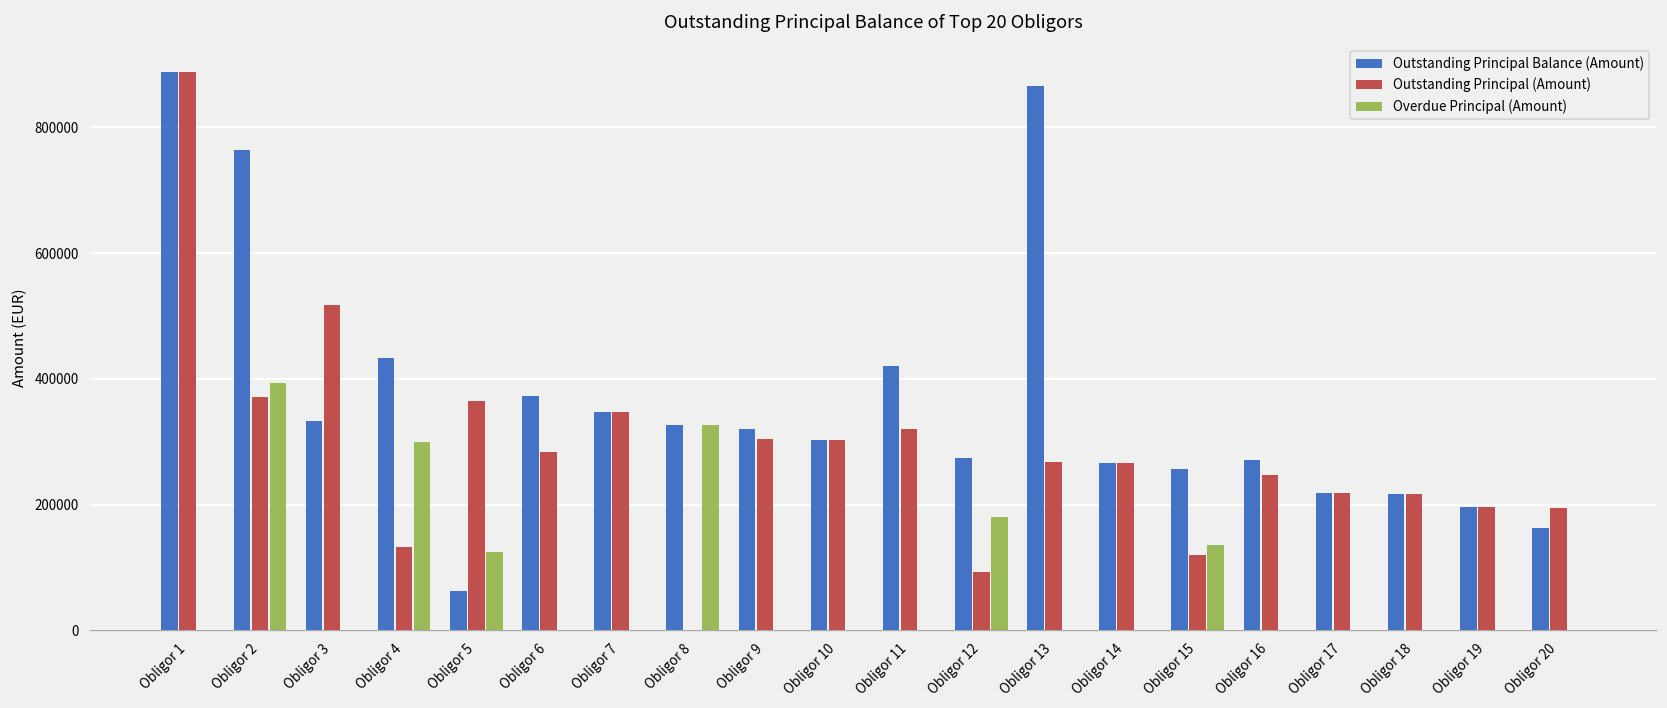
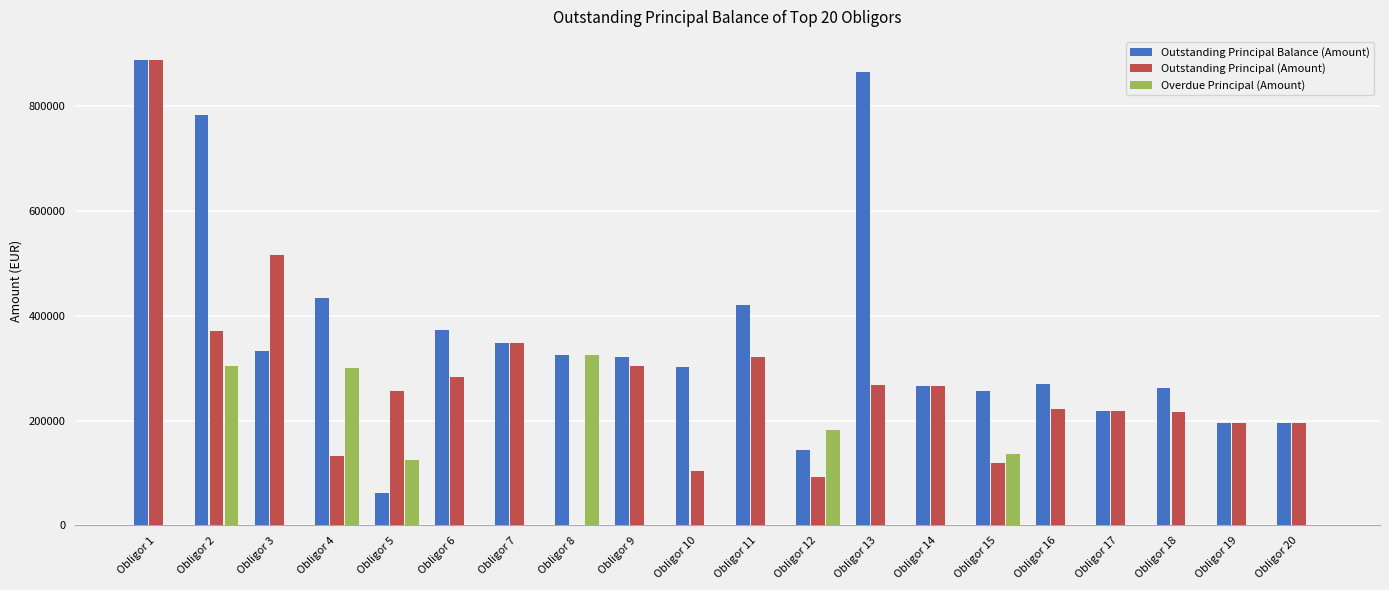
  {
    "Outstanding Principal Balance (Amount)": {
      "Obligor 1": 890000,
-     "Obligor 2": 760000,
+     "Obligor 2": 780000,
      "Obligor 3": 330000,
      "Obligor 4": 430000,
      "Obligor 5": 60000,
      "Obligor 6": 370000,
      "Obligor 7": 350000,
      "Obligor 8": 330000,
      "Obligor 9": 320000,
      "Obligor 10": 300000,
      "Obligor 11": 420000,
-     "Obligor 12": 270000,
+     "Obligor 12": 140000,
      "Obligor 13": 870000,
      "Obligor 14": 270000,
      "Obligor 15": 260000,
      "Obligor 16": 270000,
      "Obligor 17": 220000,
-     "Obligor 18": 220000,
+     "Obligor 18": 260000,
      "Obligor 19": 200000,
-     "Obligor 20": 160000
+     "Obligor 20": 200000
    },
    "Outstanding Principal (Amount)": {
      "Obligor 1": 890000,
      "Obligor 2": 370000,
      "Obligor 3": 520000,
      "Obligor 4": 130000,
-     "Obligor 5": 360000,
+     "Obligor 5": 260000,
      "Obligor 6": 280000,
      "Obligor 7": 350000,
      "Obligor 8": 0,
      "Obligor 9": 300000,
-     "Obligor 10": 300000,
+     "Obligor 10": 100000,
      "Obligor 11": 320000,
      "Obligor 12": 90000,
      "Obligor 13": 270000,
      "Obligor 14": 270000,
      "Obligor 15": 120000,
-     "Obligor 16": 250000,
+     "Obligor 16": 220000,
      "Obligor 17": 220000,
      "Obligor 18": 220000,
      "Obligor 19": 200000,
      "Obligor 20": 200000
    },
    "Overdue Principal (Amount)": {
      "Obligor 1": 0,
-     "Obligor 2": 390000,
+     "Obligor 2": 300000,
      "Obligor 3": 0,
      "Obligor 4": 300000,
      "Obligor 5": 120000,
      "Obligor 6": 0,
      "Obligor 7": 0,
      "Obligor 8": 330000,
      "Obligor 9": 0,
      "Obligor 10": 0,
      "Obligor 11": 0,
      "Obligor 12": 180000,
      "Obligor 13": 0,
      "Obligor 14": 0,
      "Obligor 15": 140000,
      "Obligor 16": 0,
      "Obligor 17": 0,
      "Obligor 18": 0,
      "Obligor 19": 0,
      "Obligor 20": 0
    }
  }
